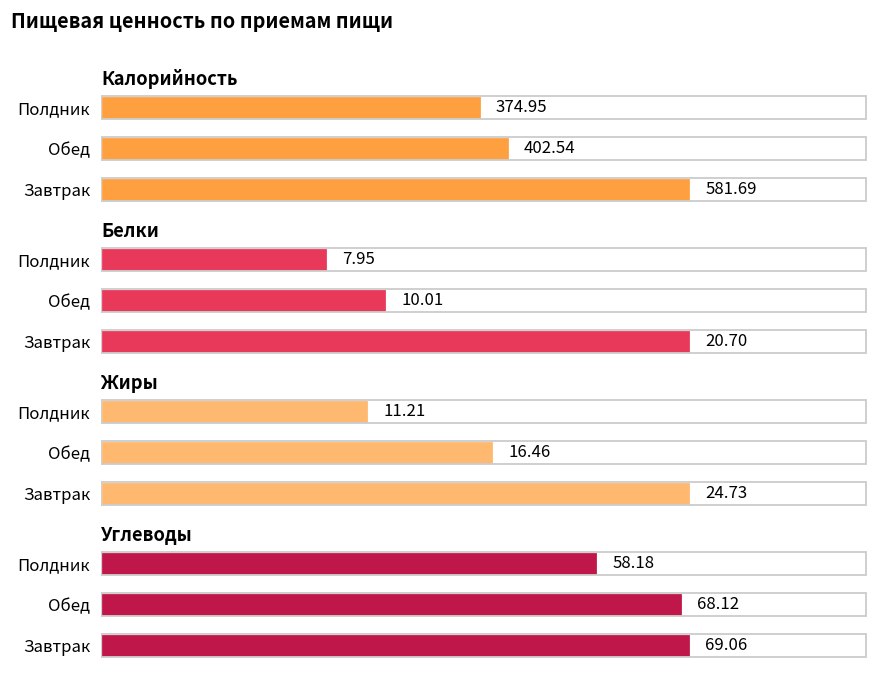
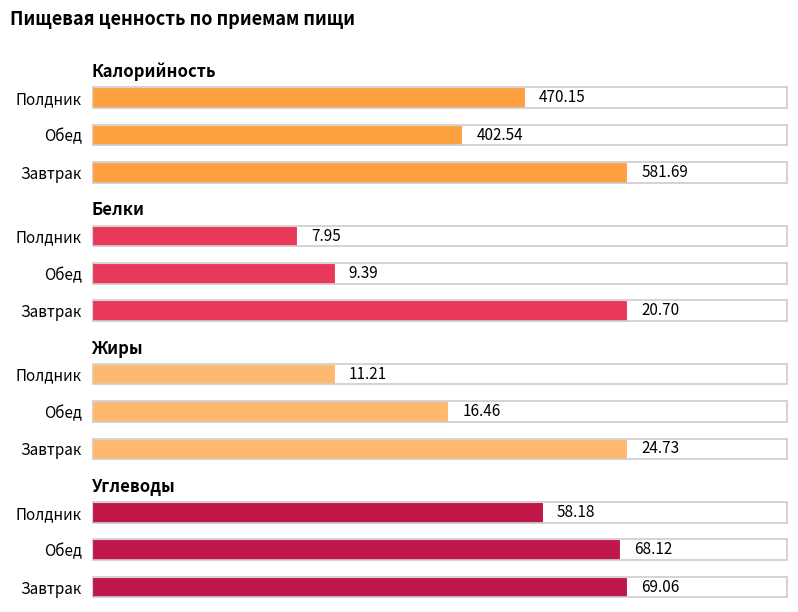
  {
    "Калорийность": {
-     "Полдник": 374.95,
+     "Полдник": 470.15,
      "Обед": 402.54,
      "Завтрак": 581.69
    },
    "Белки": {
      "Полдник": 7.95,
-     "Обед": 10.01,
+     "Обед": 9.39,
      "Завтрак": 20.70
    },
    "Жиры": {
      "Полдник": 11.21,
      "Обед": 16.46,
      "Завтрак": 24.73
    },
    "Углеводы": {
      "Полдник": 58.18,
      "Обед": 68.12,
      "Завтрак": 69.06
    }
  }
